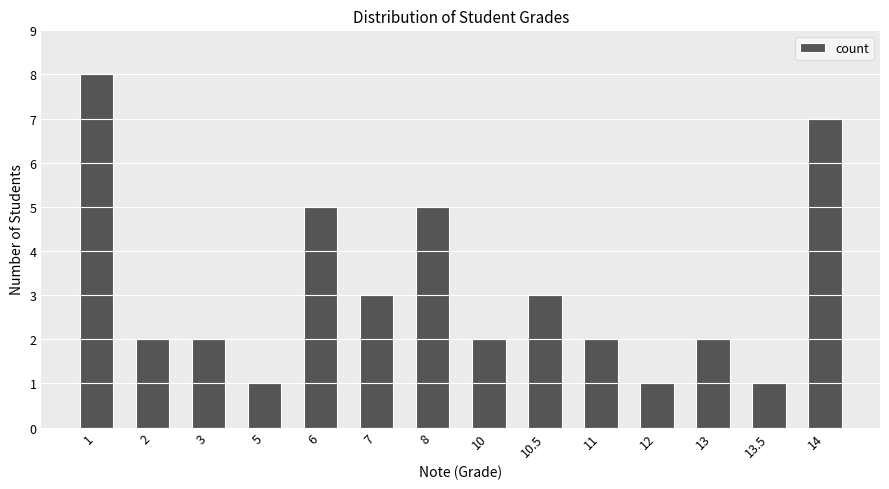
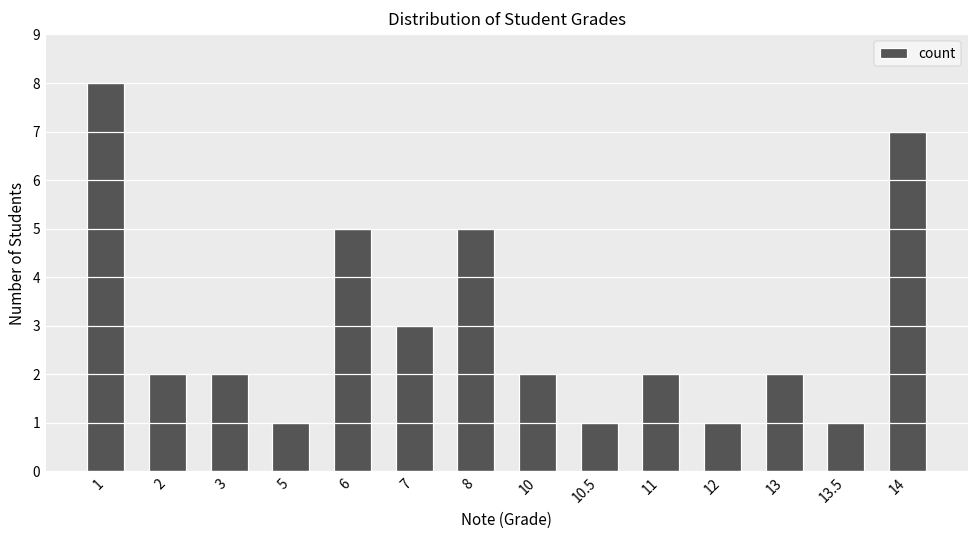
  {
    "1": 8,
    "2": 2,
    "3": 2,
    "5": 1,
    "6": 5,
    "7": 3,
    "8": 5,
    "10": 2,
-   "10.5": 3,
+   "10.5": 1,
    "11": 2,
    "12": 1,
    "13": 2,
    "13.5": 1,
    "14": 7
  }
